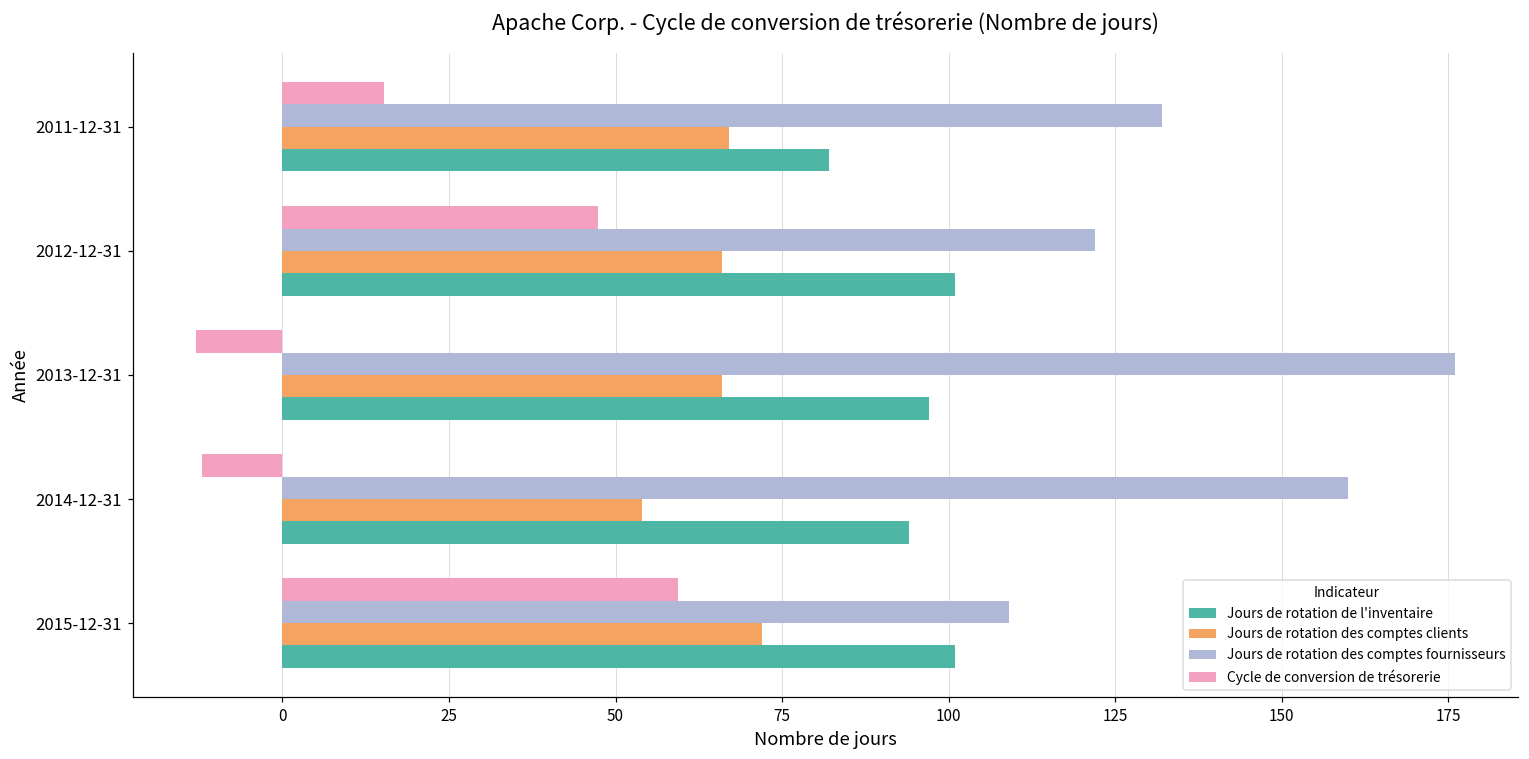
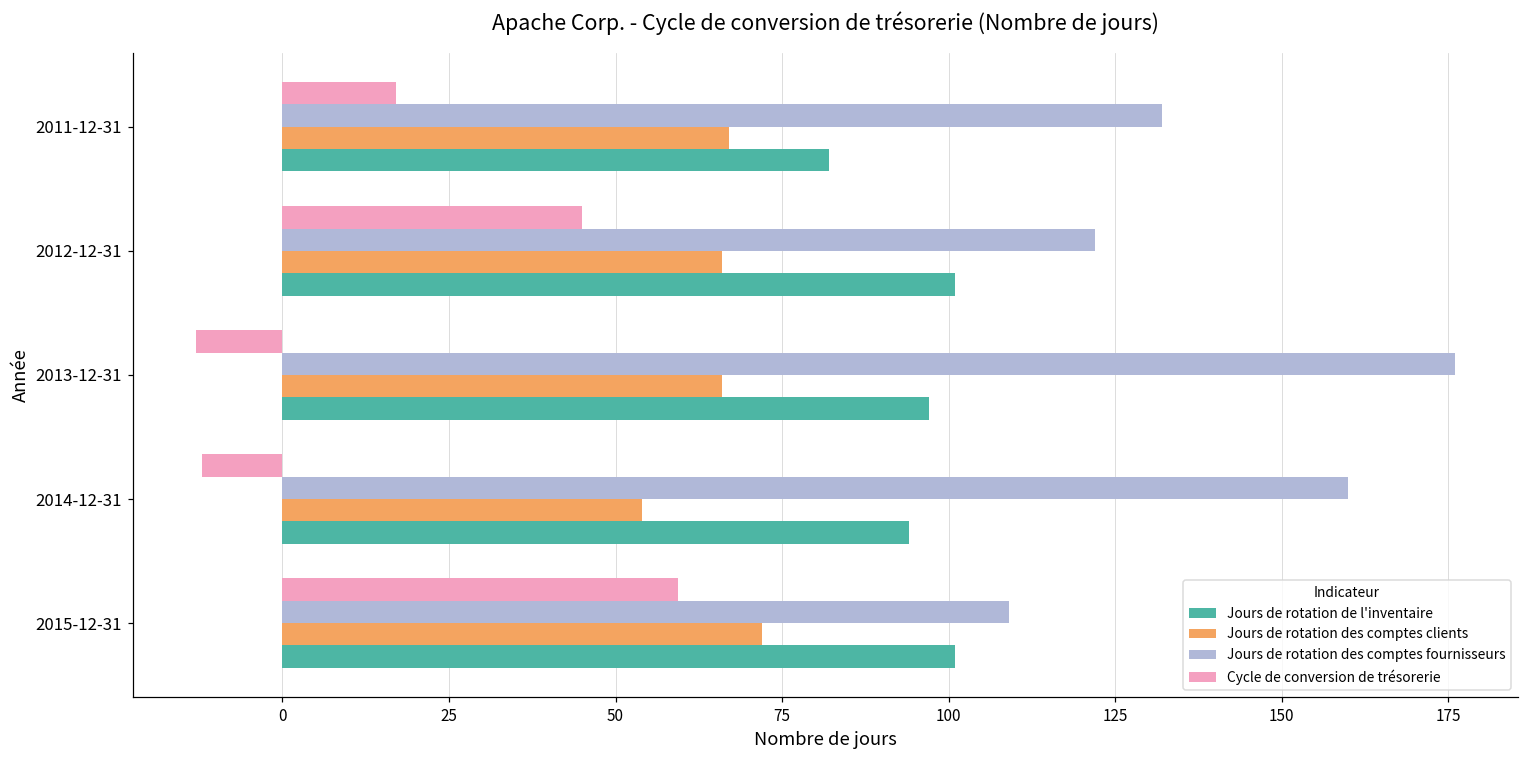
  {
    "Jours de rotation de l'inventaire": {
      "2011-12-31": 82,
      "2012-12-31": 101,
      "2013-12-31": 97,
      "2014-12-31": 94,
      "2015-12-31": 101
    },
    "Jours de rotation des comptes clients": {
      "2011-12-31": 67,
      "2012-12-31": 66,
      "2013-12-31": 66,
      "2014-12-31": 54,
      "2015-12-31": 72
    },
    "Jours de rotation des comptes fournisseurs": {
      "2011-12-31": 132,
      "2012-12-31": 122,
      "2013-12-31": 176,
      "2014-12-31": 160,
      "2015-12-31": 109
    },
    "Cycle de conversion de trésorerie": {
-     "2011-12-31": 15,
-     "2012-12-31": 47,
+     "2011-12-31": 17,
+     "2012-12-31": 45,
      "2013-12-31": -13,
      "2014-12-31": -12,
      "2015-12-31": 59
    }
  }
